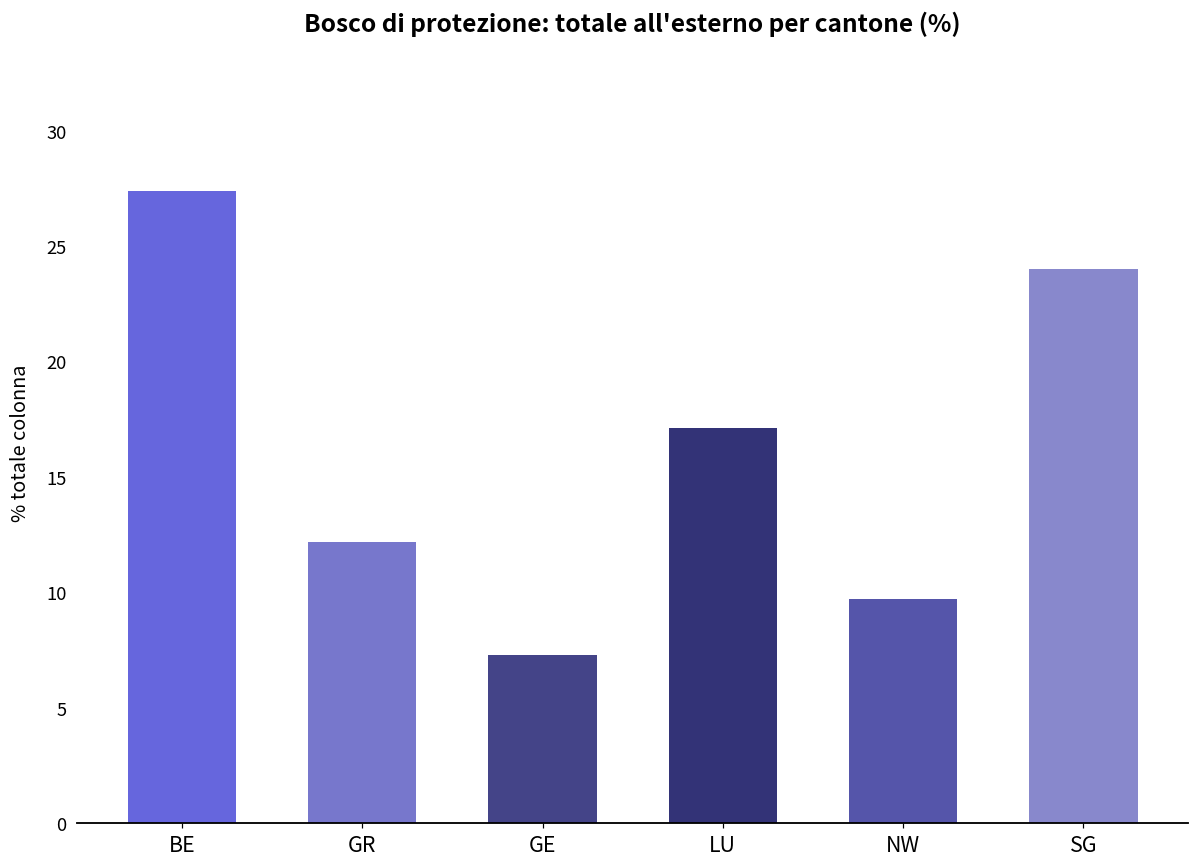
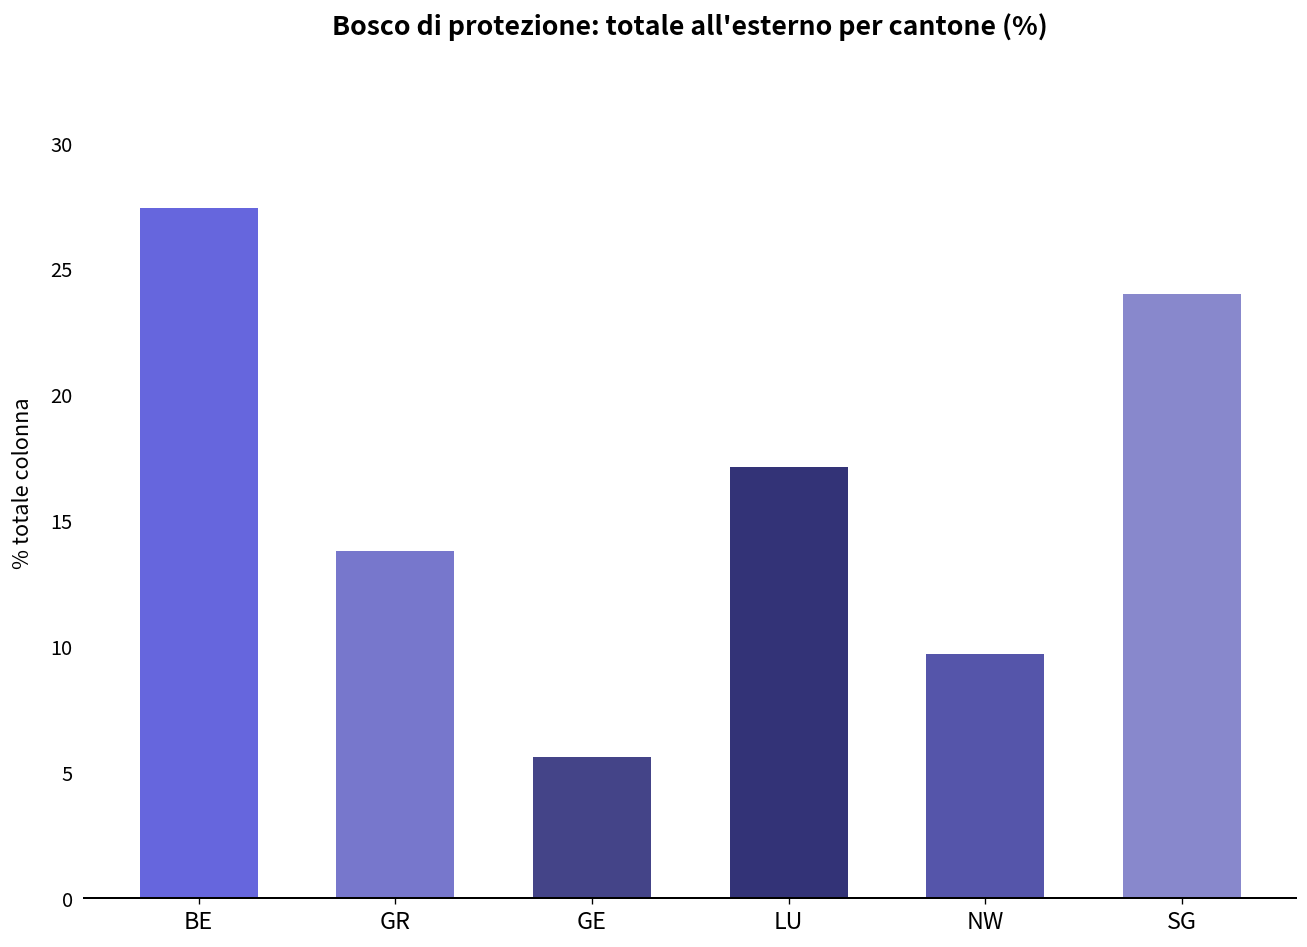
  {
    "BE": 27.4,
-   "GR": 12.2,
-   "GE": 7.3,
+   "GR": 13.8,
+   "GE": 5.6,
    "LU": 17.1,
    "NW": 9.7,
    "SG": 24.0
  }
